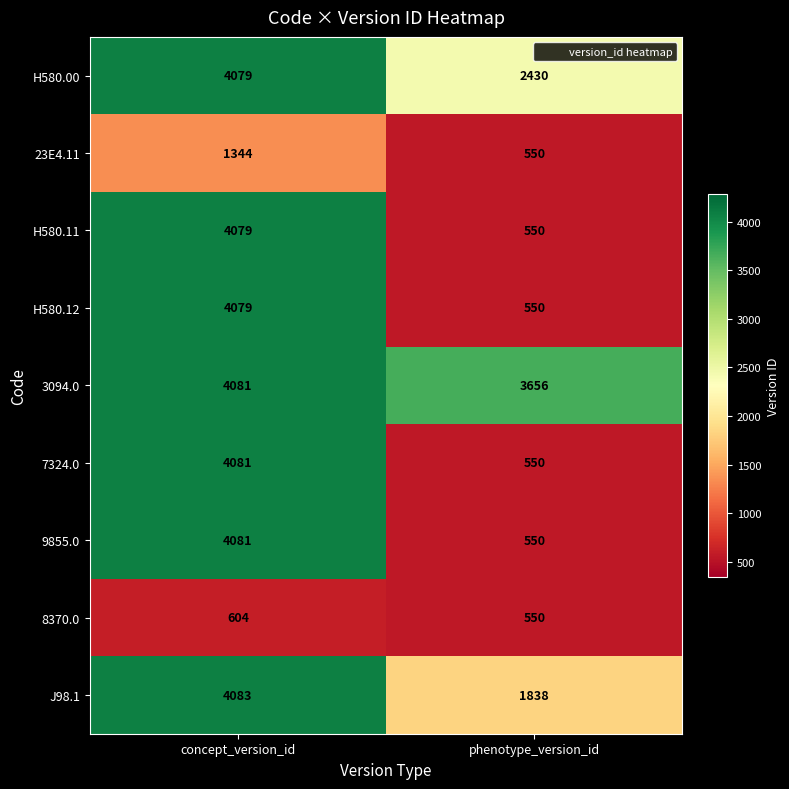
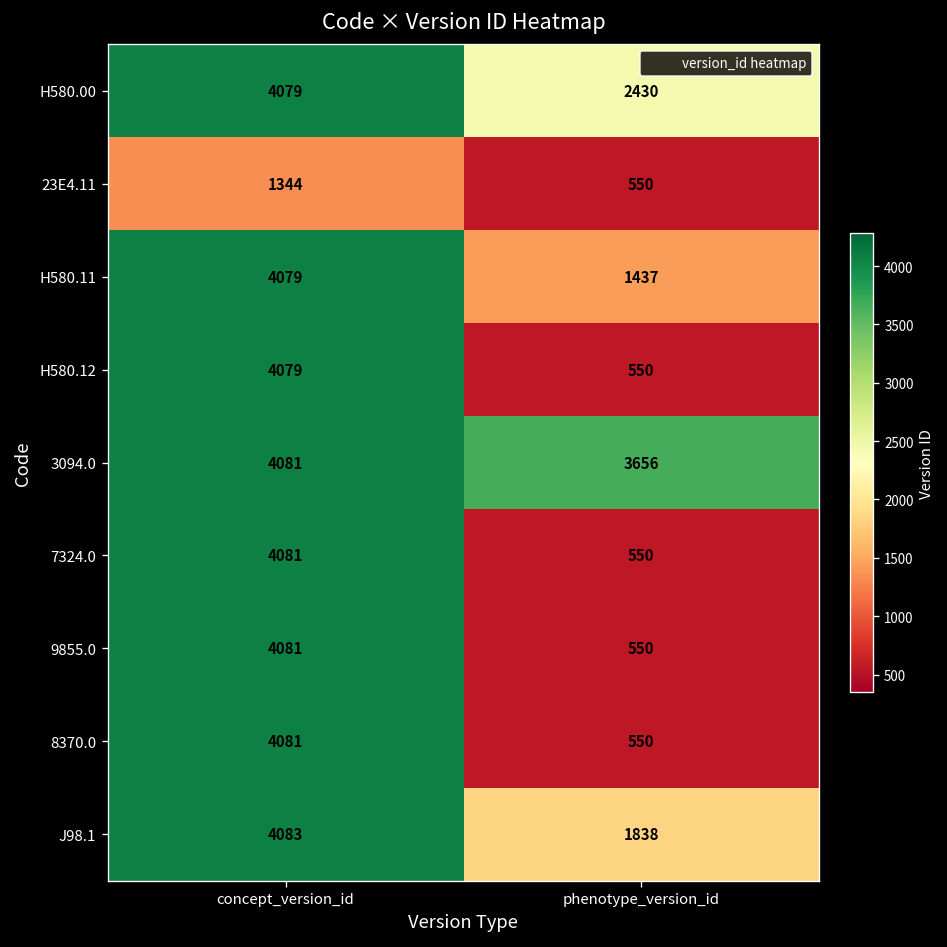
  {
    "H580.00": {
      "concept_version_id": 4079,
      "phenotype_version_id": 2430
    },
    "23E4.11": {
      "concept_version_id": 1344,
      "phenotype_version_id": 550
    },
    "H580.11": {
      "concept_version_id": 4079,
-     "phenotype_version_id": 550
+     "phenotype_version_id": 1437
    },
    "H580.12": {
      "concept_version_id": 4079,
      "phenotype_version_id": 550
    },
    "3094.0": {
      "concept_version_id": 4081,
      "phenotype_version_id": 3656
    },
    "7324.0": {
      "concept_version_id": 4081,
      "phenotype_version_id": 550
    },
    "9855.0": {
      "concept_version_id": 4081,
      "phenotype_version_id": 550
    },
    "8370.0": {
-     "concept_version_id": 604,
+     "concept_version_id": 4081,
      "phenotype_version_id": 550
    },
    "J98.1": {
      "concept_version_id": 4083,
      "phenotype_version_id": 1838
    }
  }
